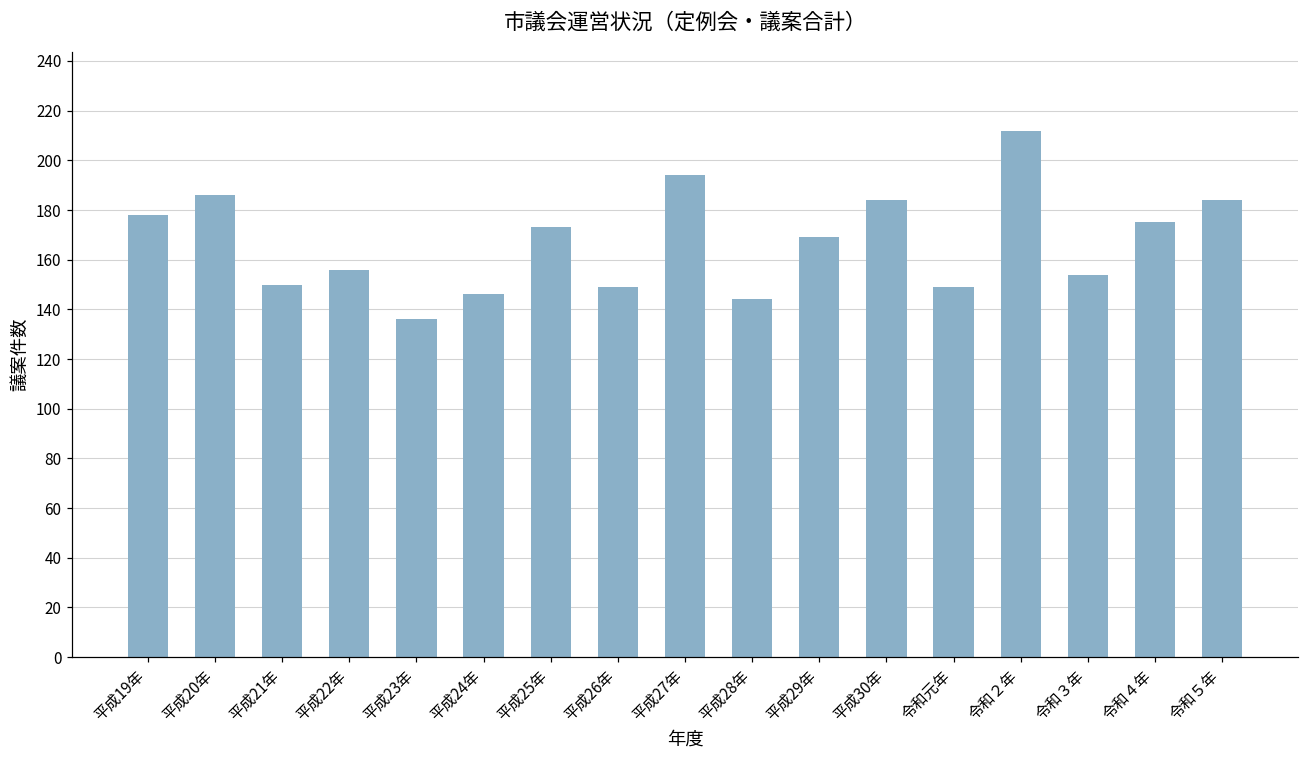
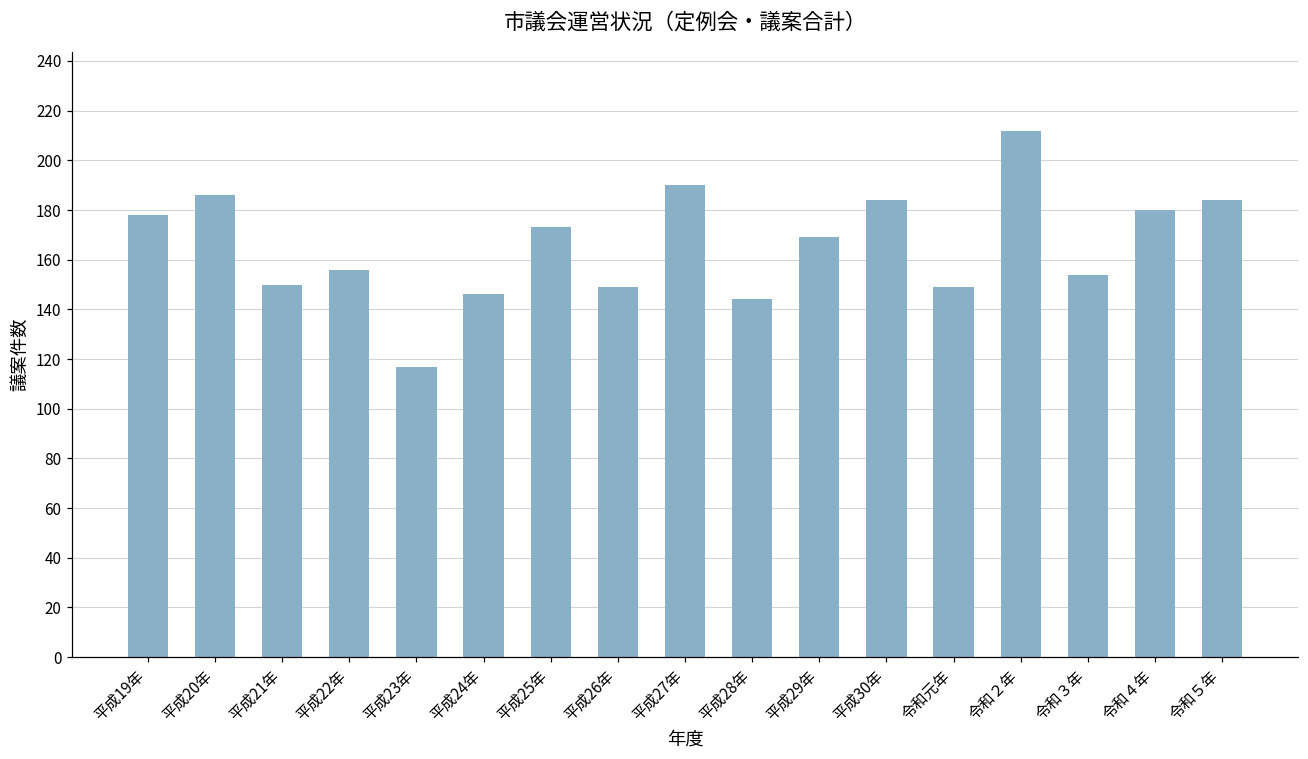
  {
    "平成19年": 178,
    "平成20年": 186,
    "平成21年": 150,
    "平成22年": 156,
-   "平成23年": 136,
+   "平成23年": 117,
    "平成24年": 146,
    "平成25年": 173,
    "平成26年": 149,
-   "平成27年": 194,
+   "平成27年": 190,
    "平成28年": 144,
    "平成29年": 169,
    "平成30年": 184,
    "令和元年": 149,
    "令和２年": 212,
    "令和３年": 154,
-   "令和４年": 175,
+   "令和４年": 180,
    "令和５年": 184
  }
